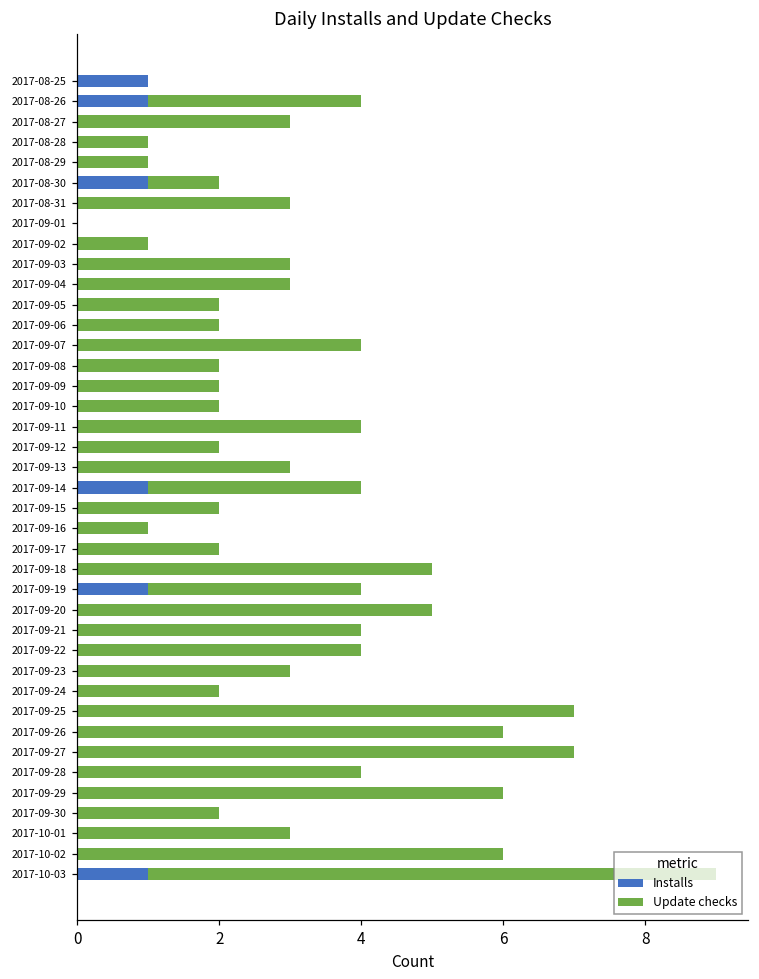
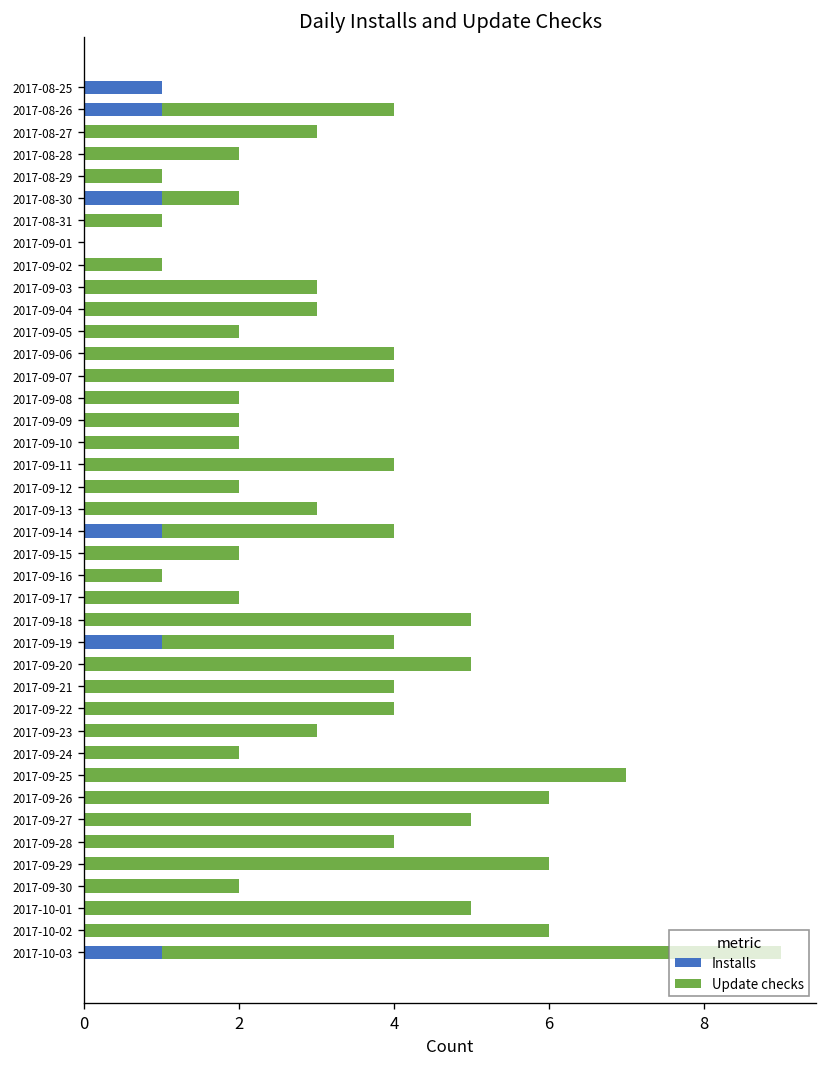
  {
    "Installs": {
      "2017-08-25": 1,
      "2017-08-26": 1,
      "2017-08-27": 0,
      "2017-08-28": 0,
      "2017-08-29": 0,
      "2017-08-30": 1,
      "2017-08-31": 0,
      "2017-09-01": 0,
      "2017-09-02": 0,
      "2017-09-03": 0,
      "2017-09-04": 0,
      "2017-09-05": 0,
      "2017-09-06": 0,
      "2017-09-07": 0,
      "2017-09-08": 0,
      "2017-09-09": 0,
      "2017-09-10": 0,
      "2017-09-11": 0,
      "2017-09-12": 0,
      "2017-09-13": 0,
      "2017-09-14": 1,
      "2017-09-15": 0,
      "2017-09-16": 0,
      "2017-09-17": 0,
      "2017-09-18": 0,
      "2017-09-19": 1,
      "2017-09-20": 0,
      "2017-09-21": 0,
      "2017-09-22": 0,
      "2017-09-23": 0,
      "2017-09-24": 0,
      "2017-09-25": 0,
      "2017-09-26": 0,
      "2017-09-27": 0,
      "2017-09-28": 0,
      "2017-09-29": 0,
      "2017-09-30": 0,
      "2017-10-01": 0,
      "2017-10-02": 0,
      "2017-10-03": 1
    },
    "Update checks": {
-     "2017-08-28": 1,
-     "2017-08-31": 3,
-     "2017-09-06": 2,
-     "2017-09-27": 7,
-     "2017-10-01": 3
+     "2017-08-28": 2,
+     "2017-08-31": 1,
+     "2017-09-06": 4,
+     "2017-09-27": 5,
+     "2017-10-01": 5
    }
  }
